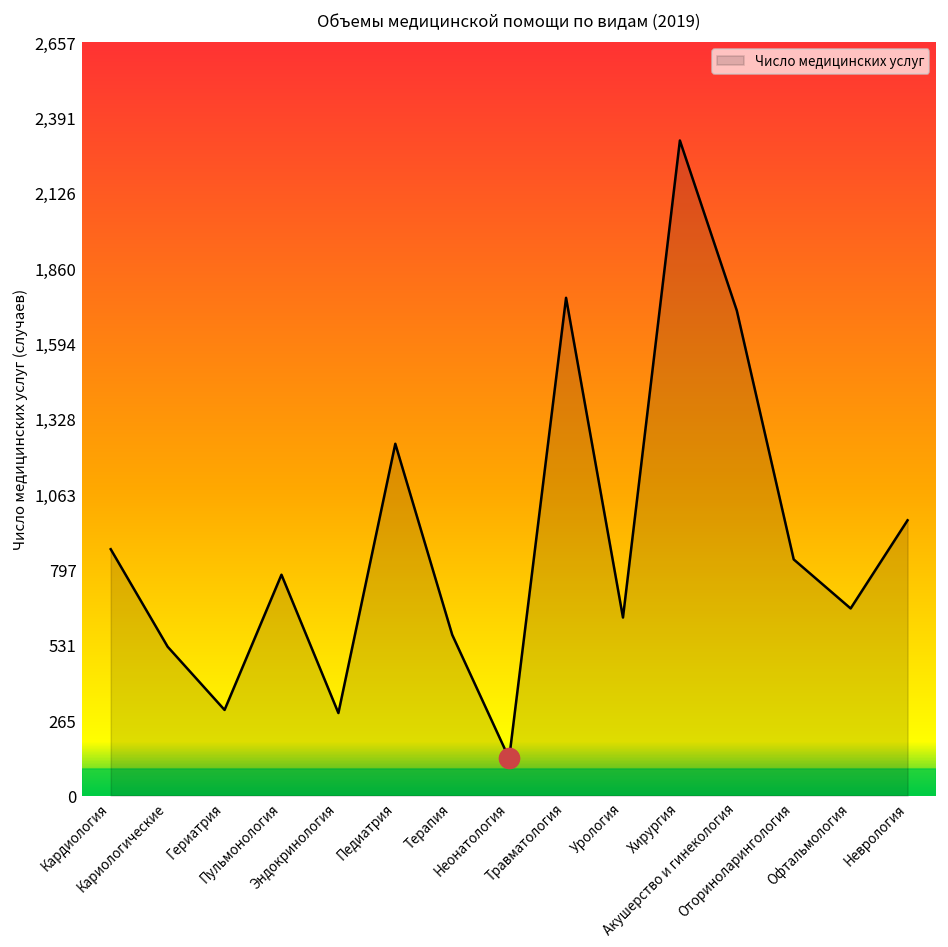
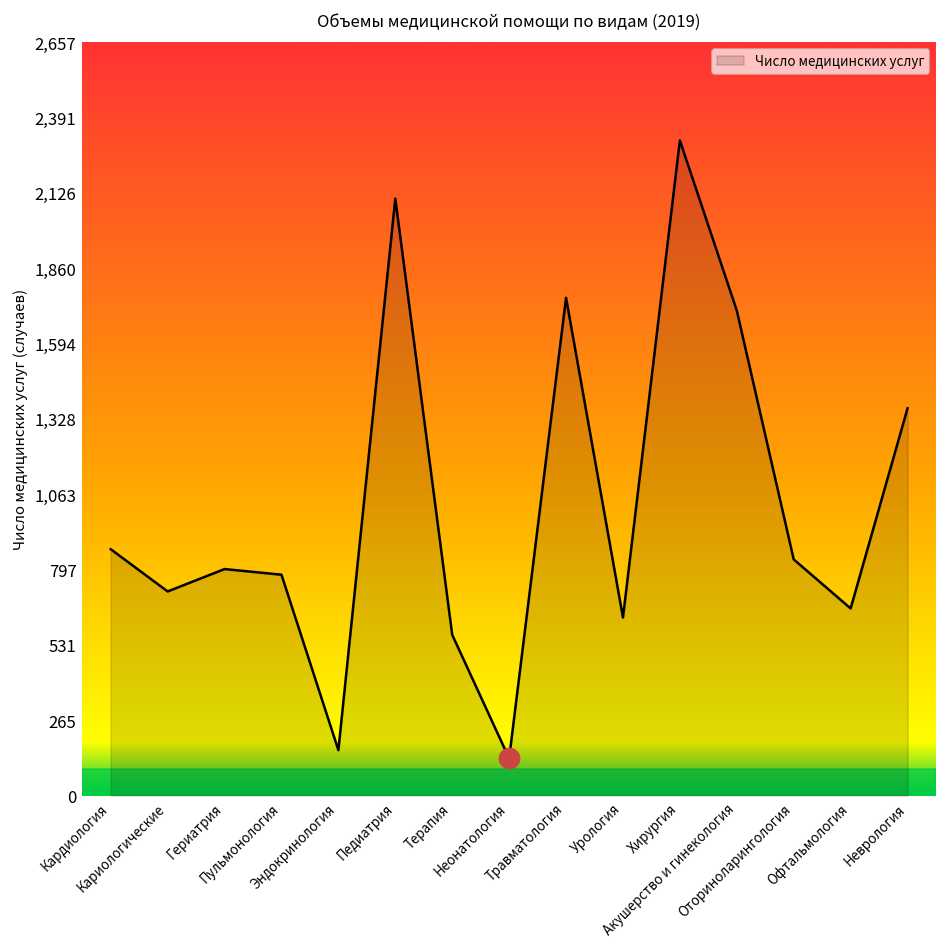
  {
    "Число медицинских услуг": {
      "Кардиология": "870",
-     "Кариологические": "530",
-     "Гериатрия": "300",
+     "Кариологические": "720",
+     "Гериатрия": "800",
      "Пульмонология": "780",
-     "Эндокринология": "290",
-     "Педиатрия": "1,240",
+     "Эндокринология": "160",
+     "Педиатрия": "2,110",
      "Терапия": "570",
      "Травматология": "1,760",
      "Урология": "630",
      "Хирургия": "2,310",
      "Акушерство и гинекология": "1,710",
      "Оториноларингология": "830",
      "Офтальмология": "660",
-     "Неврология": "970"
+     "Неврология": "1,370"
    }
  }
